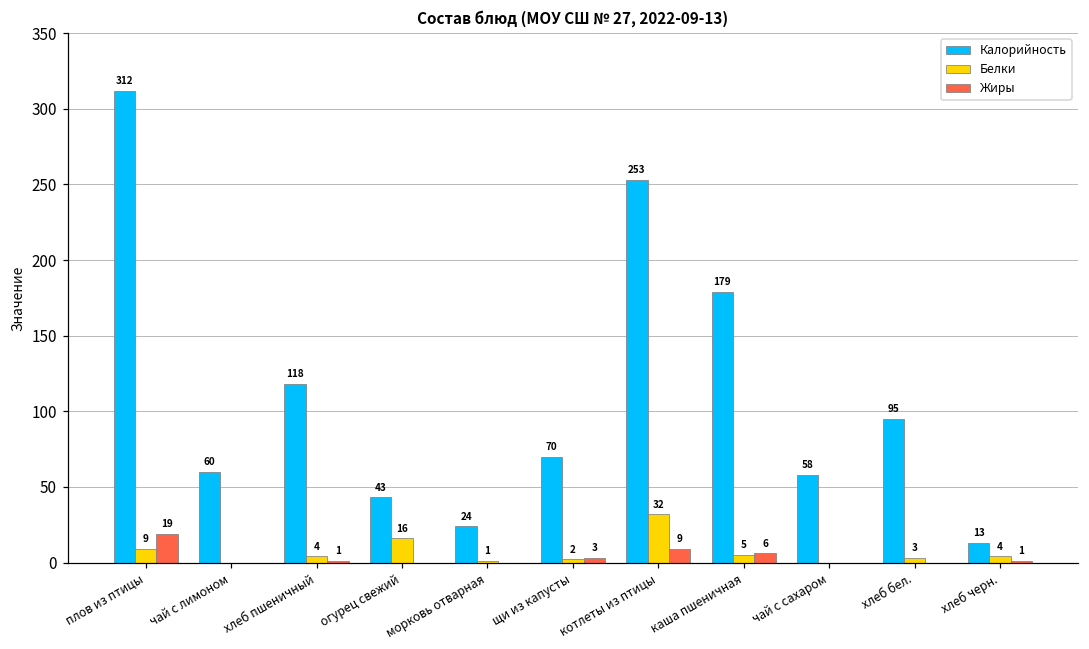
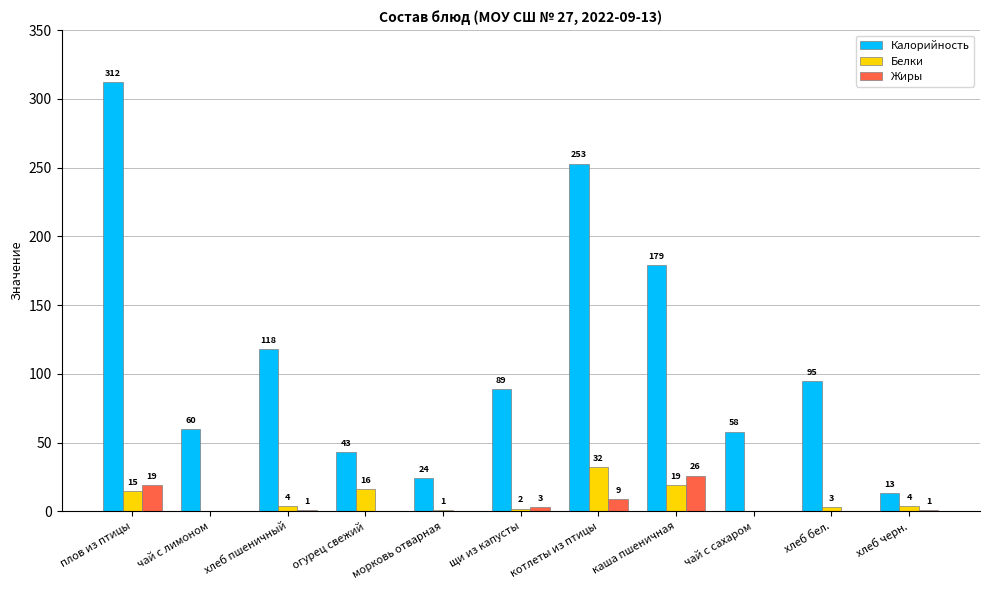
  {
    "Калорийность": {
      "плов из птицы": 312,
      "чай с лимоном": 60,
      "хлеб пшеничный": 118,
      "огурец свежий": 43,
      "морковь отварная": 24,
-     "щи из капусты": 70,
+     "щи из капусты": 89,
      "котлеты из птицы": 253,
      "каша пшеничная": 179,
      "чай с сахаром": 58,
      "хлеб бел.": 95,
      "хлеб черн.": 13
    },
    "Белки": {
-     "плов из птицы": 9,
+     "плов из птицы": 15,
      "хлеб пшеничный": 4,
      "огурец свежий": 16,
      "морковь отварная": 1,
      "щи из капусты": 2,
      "котлеты из птицы": 32,
-     "каша пшеничная": 5,
+     "каша пшеничная": 19,
      "хлеб бел.": 3,
      "хлеб черн.": 4
    },
    "Жиры": {
      "плов из птицы": 19,
      "хлеб пшеничный": 1,
      "щи из капусты": 3,
      "котлеты из птицы": 9,
-     "каша пшеничная": 6,
+     "каша пшеничная": 26,
      "хлеб черн.": 1
    }
  }
